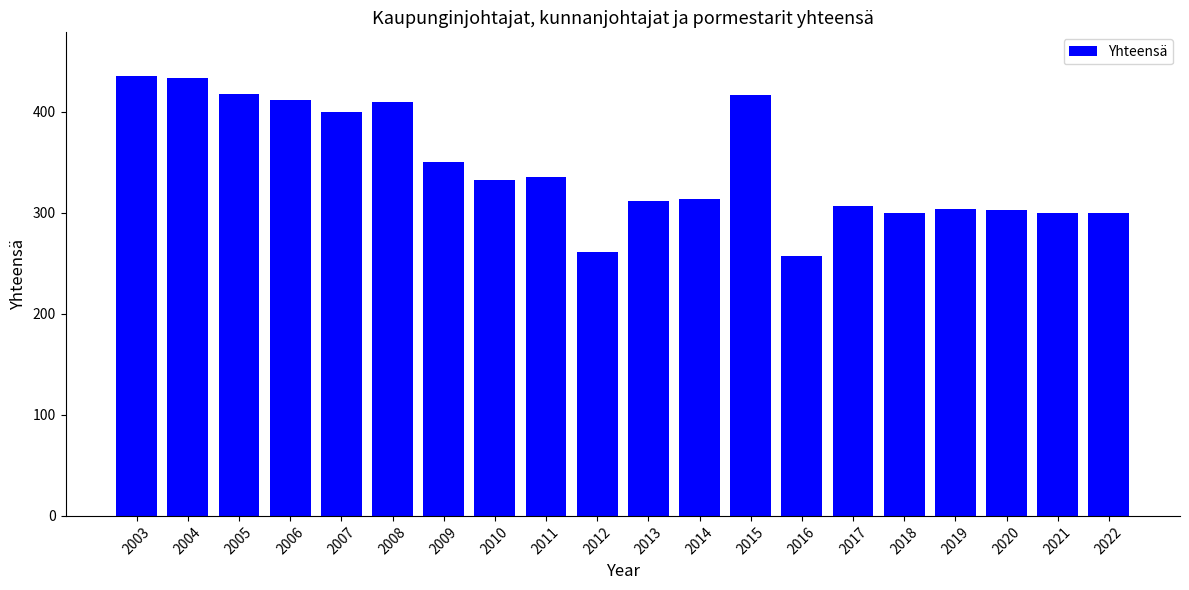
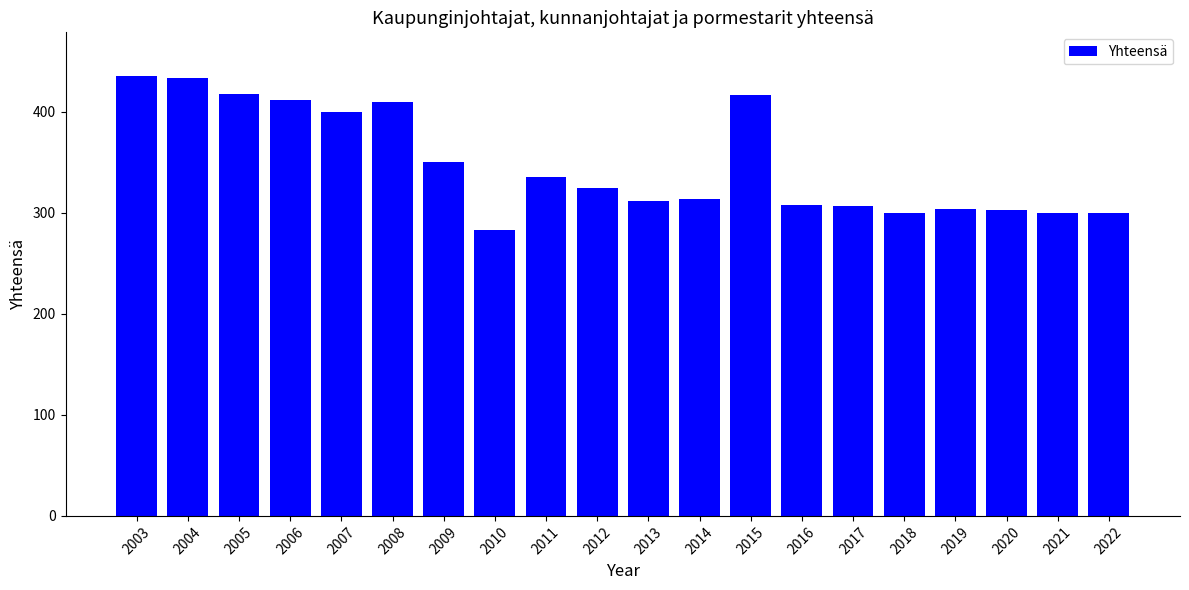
  {
    "2003": 435,
    "2004": 433,
    "2005": 417,
    "2006": 412,
    "2007": 400,
    "2008": 410,
    "2009": 350,
-   "2010": 332,
+   "2010": 283,
    "2011": 335,
-   "2012": 261,
+   "2012": 324,
    "2013": 312,
    "2014": 314,
    "2015": 416,
-   "2016": 257,
+   "2016": 308,
    "2017": 307,
    "2018": 300,
    "2019": 304,
    "2020": 303,
    "2021": 300,
    "2022": 300
  }
